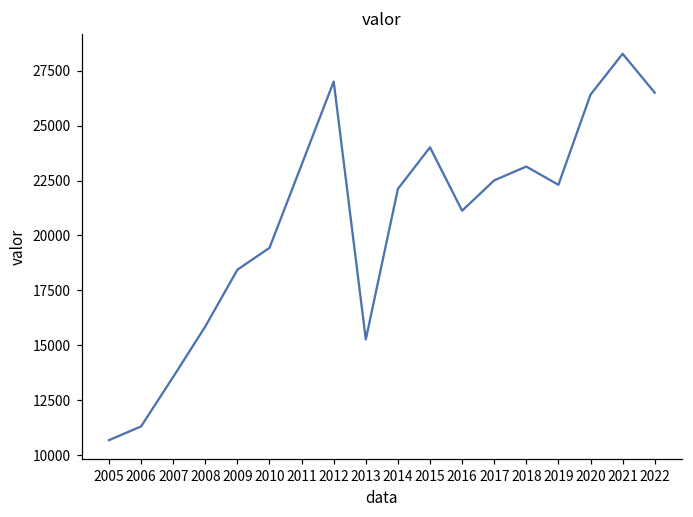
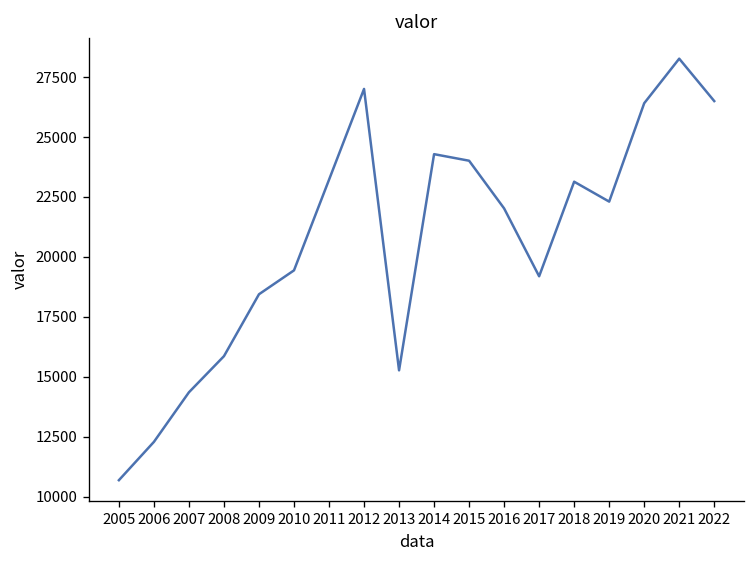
  {
    "2005": 10700,
-   "2006": 11300,
-   "2007": 13600,
+   "2006": 12300,
+   "2007": 14400,
    "2008": 15900,
    "2009": 18400,
    "2010": 19400,
    "2011": 23200,
    "2012": 27000,
    "2013": 15300,
-   "2014": 22100,
+   "2014": 24300,
    "2015": 24000,
-   "2016": 21100,
-   "2017": 22500,
+   "2016": 22000,
+   "2017": 19200,
    "2018": 23100,
    "2019": 22300,
    "2020": 26400,
    "2021": 28300,
    "2022": 26500
  }
